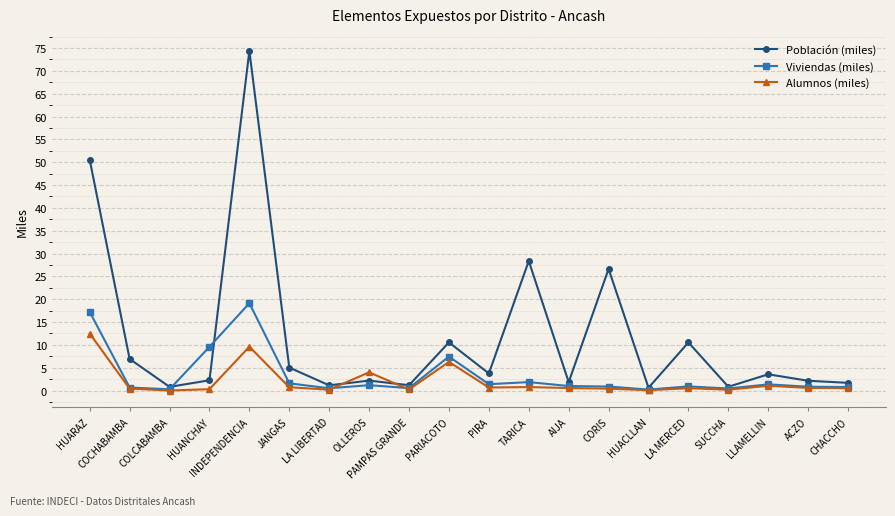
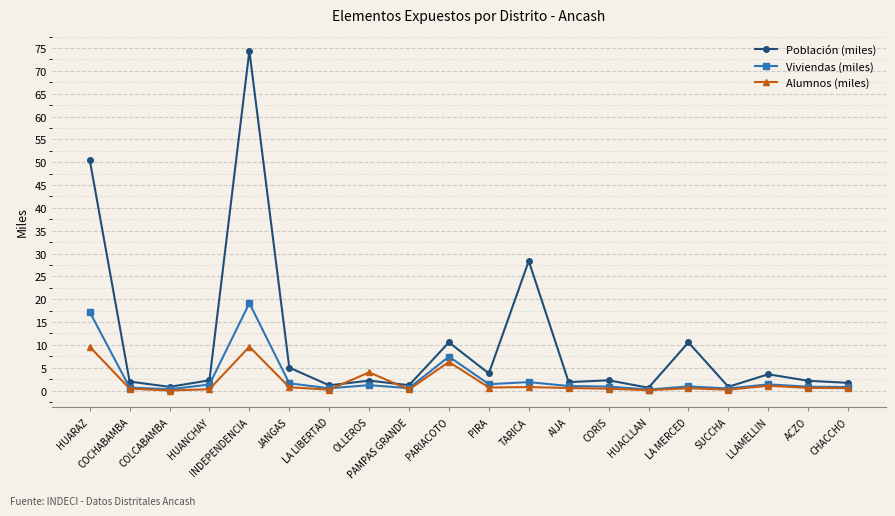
  {
    "Población (miles)": {
      "HUARAZ": 51,
-     "COCHABAMBA": 7,
+     "COCHABAMBA": 2,
      "HUANCHAY": 2,
      "INDEPENDENCIA": 74,
      "JANGAS": 5,
      "LA LIBERTAD": 1,
      "OLLEROS": 2,
      "PAMPAS GRANDE": 1,
      "PARIACOTO": 11,
      "PIRA": 4,
      "TARICA": 28,
      "AIJA": 2,
-     "CORIS": 27,
+     "CORIS": 2,
      "LA MERCED": 11,
      "LLAMELLIN": 4,
      "ACZO": 2,
      "CHACCHO": 2
    },
    "Viviendas (miles)": {
      "HUARAZ": 17,
-     "HUANCHAY": 10,
+     "HUANCHAY": 1,
      "INDEPENDENCIA": 19,
      "JANGAS": 2,
      "OLLEROS": 1,
      "PARIACOTO": 7,
      "PIRA": 1,
      "TARICA": 2
    },
    "Alumnos (miles)": {
-     "HUARAZ": 12,
+     "HUARAZ": 10,
      "HUANCHAY": 0,
      "INDEPENDENCIA": 10,
      "JANGAS": 1,
      "OLLEROS": 4,
      "PARIACOTO": 6,
      "PIRA": 1,
      "TARICA": 1
    }
  }
